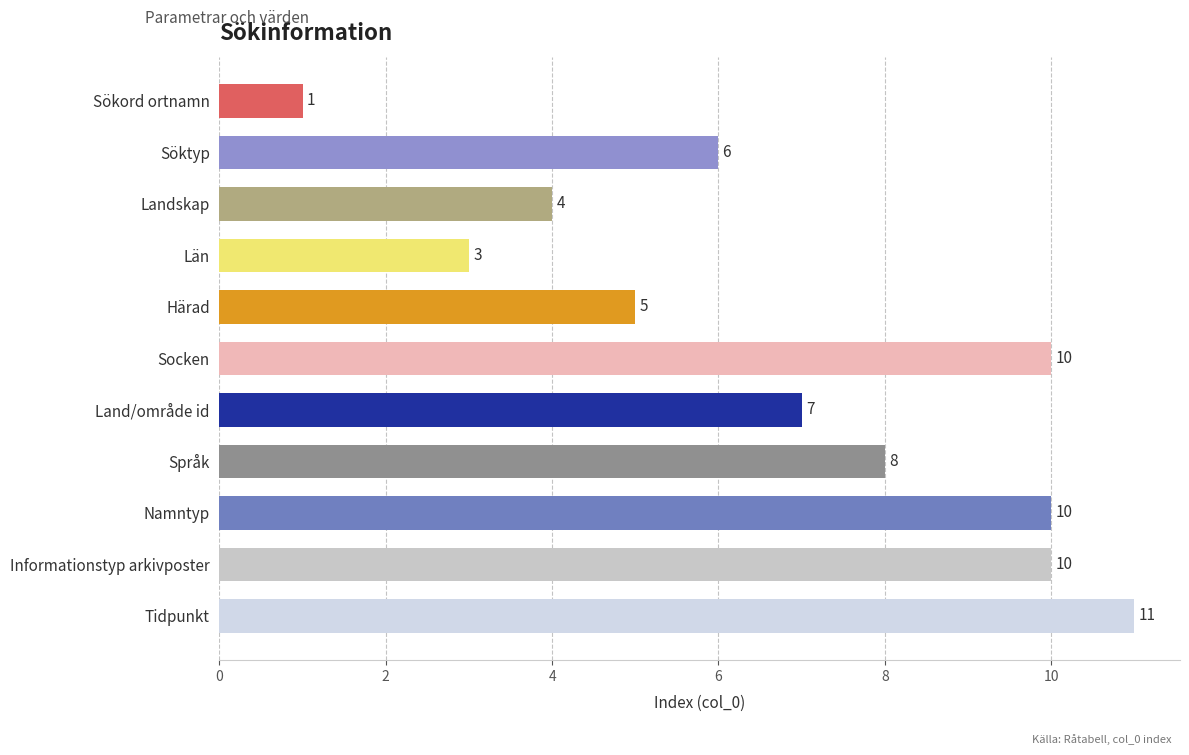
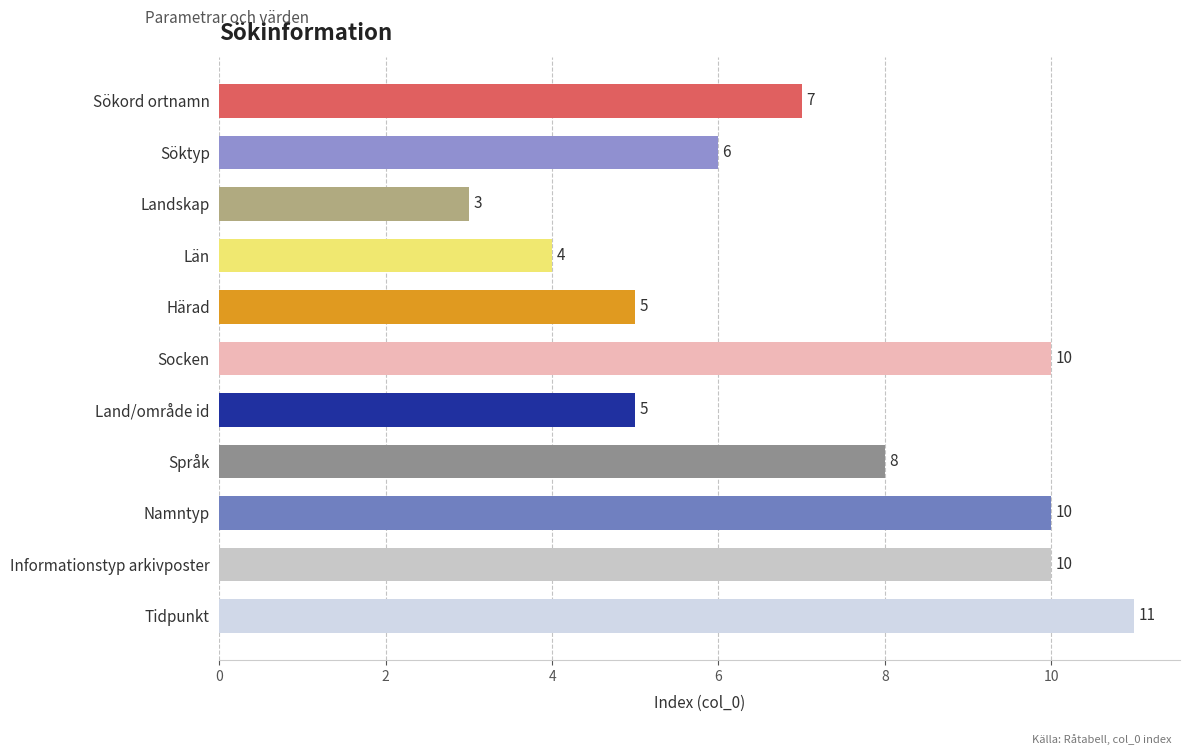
  {
-   "Sökord ortnamn": 1,
+   "Sökord ortnamn": 7,
    "Söktyp": 6,
-   "Landskap": 4,
-   "Län": 3,
+   "Landskap": 3,
+   "Län": 4,
    "Härad": 5,
    "Socken": 10,
-   "Land/område id": 7,
+   "Land/område id": 5,
    "Språk": 8,
    "Namntyp": 10,
    "Informationstyp arkivposter": 10,
    "Tidpunkt": 11
  }
